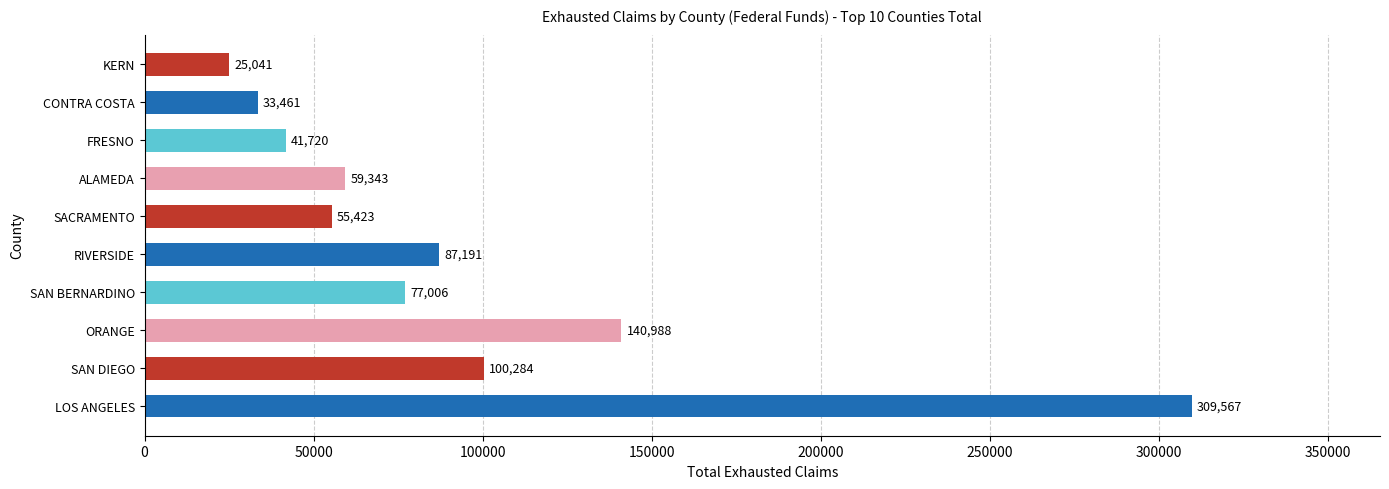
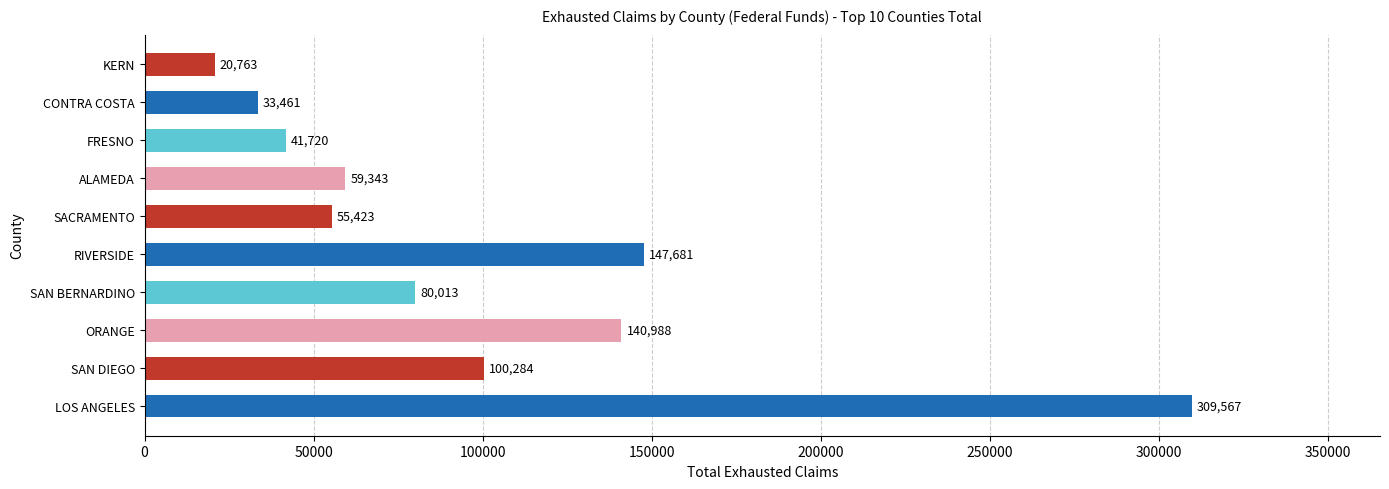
  {
-   "KERN": "25,041",
+   "KERN": "20,763",
    "CONTRA COSTA": "33,461",
    "FRESNO": "41,720",
    "ALAMEDA": "59,343",
    "SACRAMENTO": "55,423",
-   "RIVERSIDE": "87,191",
-   "SAN BERNARDINO": "77,006",
+   "RIVERSIDE": "147,681",
+   "SAN BERNARDINO": "80,013",
    "ORANGE": "140,988",
    "SAN DIEGO": "100,284",
    "LOS ANGELES": "309,567"
  }
